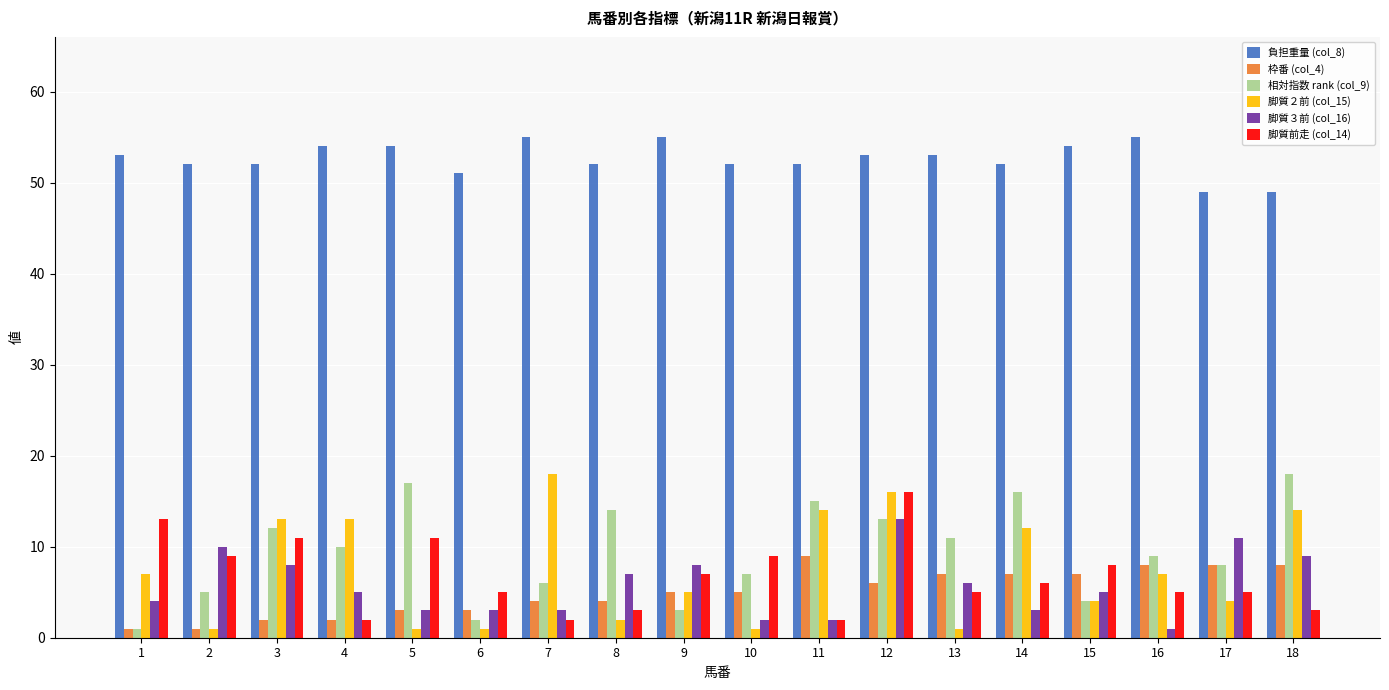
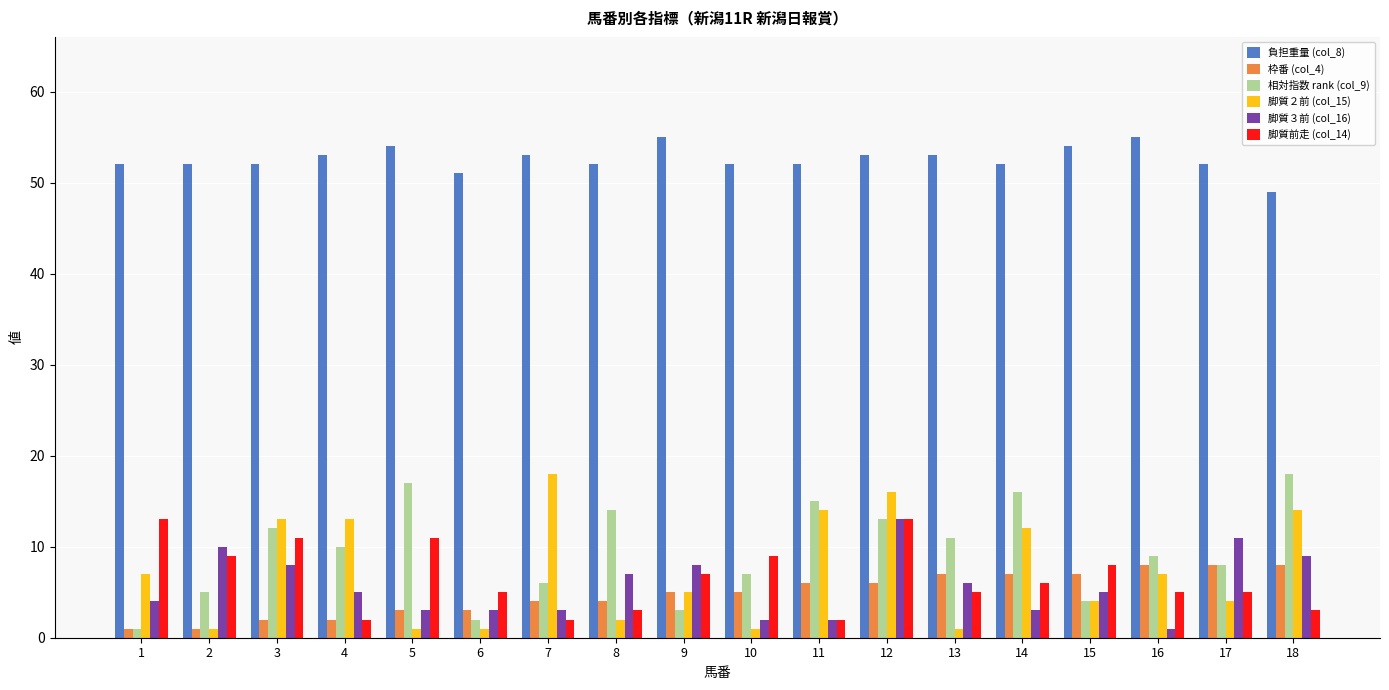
  {
    "負担重量 (col_8)": {
-     "1": 53,
+     "1": 52,
      "2": 52,
      "3": 52,
-     "4": 54,
+     "4": 53,
      "5": 54,
      "6": 51,
-     "7": 55,
+     "7": 53,
      "8": 52,
      "9": 55,
      "10": 52,
      "11": 52,
      "12": 53,
      "13": 53,
      "14": 52,
      "15": 54,
      "16": 55,
-     "17": 49,
+     "17": 52,
      "18": 49
    },
    "枠番 (col_4)": {
      "1": 1,
      "2": 1,
      "3": 2,
      "4": 2,
      "5": 3,
      "6": 3,
      "7": 4,
      "8": 4,
      "9": 5,
      "10": 5,
-     "11": 9,
+     "11": 6,
      "12": 6,
      "13": 7,
      "14": 7,
      "15": 7,
      "16": 8,
      "17": 8,
      "18": 8
    },
    "相対指数 rank (col_9)": {
      "1": 1,
      "2": 5,
      "3": 12,
      "4": 10,
      "5": 17,
      "6": 2,
      "7": 6,
      "8": 14,
      "9": 3,
      "10": 7,
      "11": 15,
      "12": 13,
      "13": 11,
      "14": 16,
      "15": 4,
      "16": 9,
      "17": 8,
      "18": 18
    },
    "脚質２前 (col_15)": {
      "1": 7,
      "2": 1,
      "3": 13,
      "4": 13,
      "5": 1,
      "6": 1,
      "7": 18,
      "8": 2,
      "9": 5,
      "10": 1,
      "11": 14,
      "12": 16,
      "13": 1,
      "14": 12,
      "15": 4,
      "16": 7,
      "17": 4,
      "18": 14
    },
    "脚質３前 (col_16)": {
      "1": 4,
      "2": 10,
      "3": 8,
      "4": 5,
      "5": 3,
      "6": 3,
      "7": 3,
      "8": 7,
      "9": 8,
      "10": 2,
      "11": 2,
      "12": 13,
      "13": 6,
      "14": 3,
      "15": 5,
      "16": 1,
      "17": 11,
      "18": 9
    },
    "脚質前走 (col_14)": {
      "1": 13,
      "2": 9,
      "3": 11,
      "4": 2,
      "5": 11,
      "6": 5,
      "7": 2,
      "8": 3,
      "9": 7,
      "10": 9,
      "11": 2,
-     "12": 16,
+     "12": 13,
      "13": 5,
      "14": 6,
      "15": 8,
      "16": 5,
      "17": 5,
      "18": 3
    }
  }
